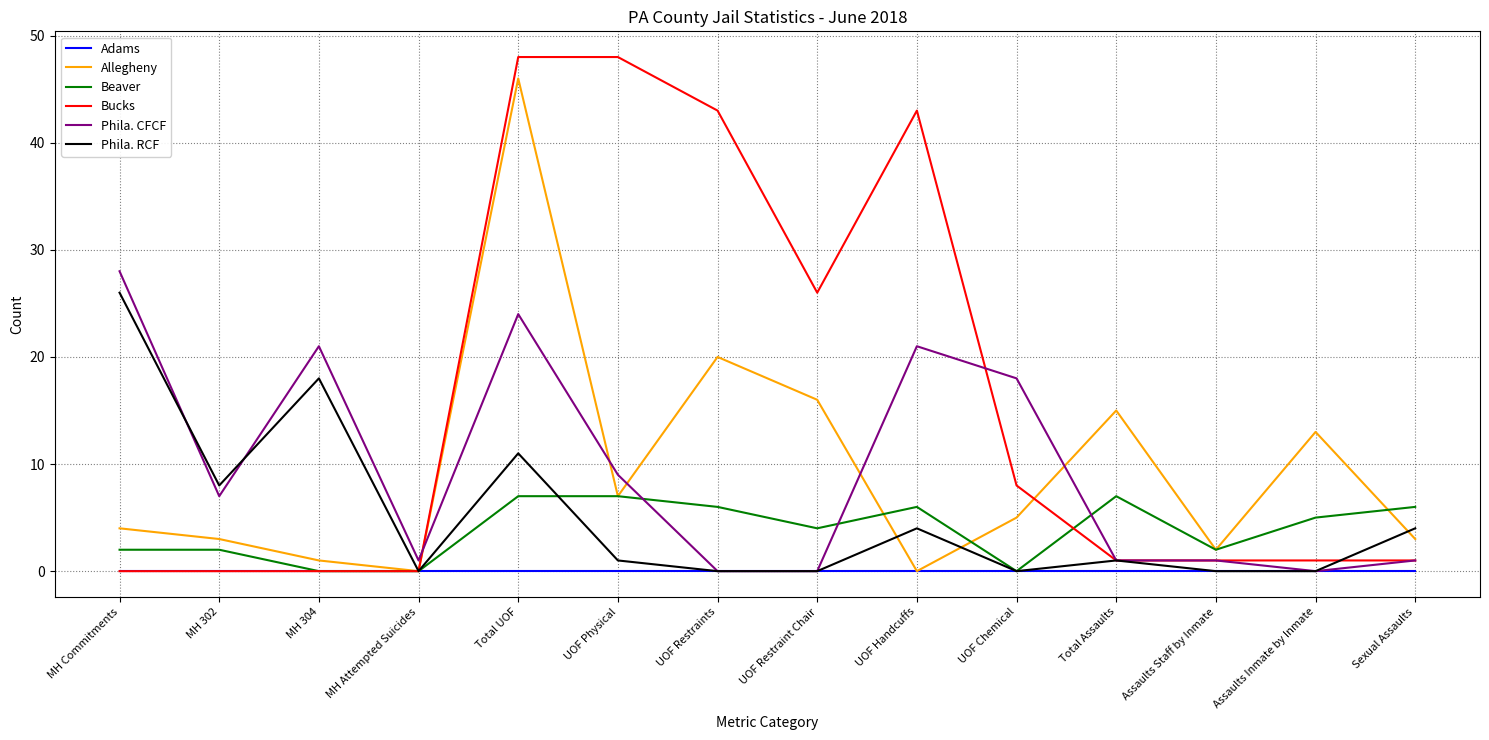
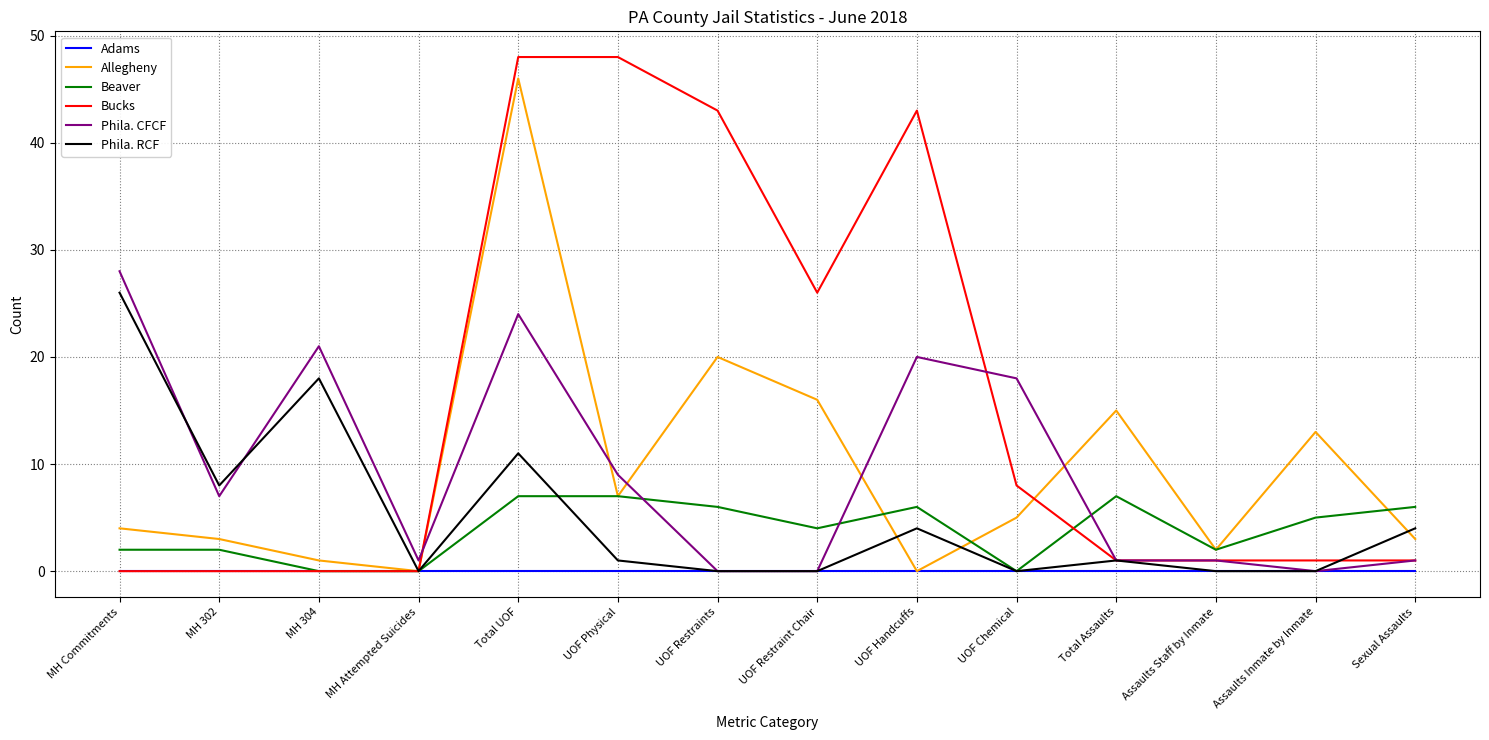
  {
    "Adams": {
      "Total UOF": 0,
      "UOF Physical": 0,
      "Total Assaults": 0,
      "Sexual Assaults": 0
    },
    "Allegheny": {
      "MH Commitments": 4,
      "MH 302": 3,
      "MH 304": 1,
      "Total UOF": 46,
      "UOF Restraints": 20,
      "UOF Restraint Chair": 16,
      "UOF Chemical": 5,
      "Total Assaults": 15,
      "Assaults Inmate by Inmate": 13,
      "Sexual Assaults": 3
    },
    "Beaver": {
      "MH Commitments": 2,
      "MH 302": 2,
      "Total UOF": 7,
      "UOF Restraints": 6,
      "UOF Restraint Chair": 4,
      "UOF Handcuffs": 6,
      "Total Assaults": 7,
      "Assaults Inmate by Inmate": 5,
      "Sexual Assaults": 6
    },
    "Bucks": {
      "Total UOF": 48,
      "UOF Physical": 48,
      "UOF Restraints": 43,
      "UOF Restraint Chair": 26,
      "UOF Handcuffs": 43,
      "UOF Chemical": 8,
      "Assaults Inmate by Inmate": 1
    },
    "Phila. CFCF": {
      "MH Commitments": 28,
      "MH 302": 7,
      "MH 304": 21,
      "MH Attempted Suicides": 1,
      "Total UOF": 24,
      "UOF Physical": 9,
-     "UOF Handcuffs": 21,
+     "UOF Handcuffs": 20,
      "UOF Chemical": 18
    },
    "Phila. RCF": {
      "MH Commitments": 26,
      "MH 302": 8,
      "MH 304": 18,
      "Total UOF": 11,
      "UOF Physical": 1,
      "UOF Handcuffs": 4,
      "Sexual Assaults": 4
    }
  }
